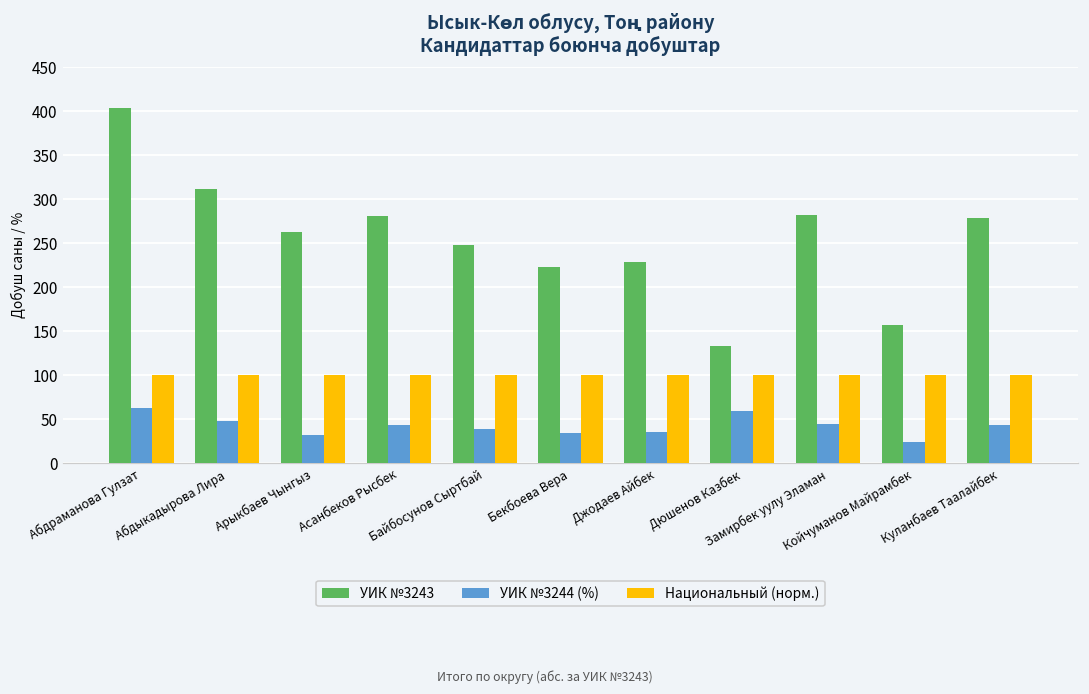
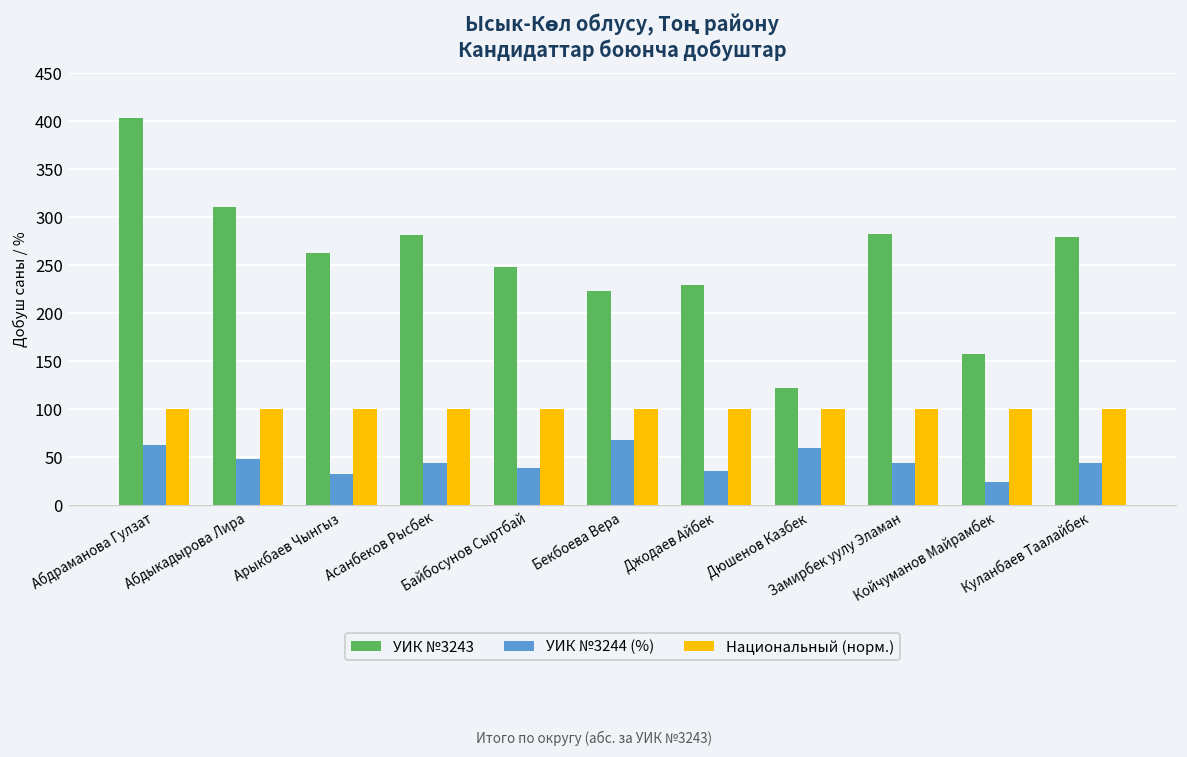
  {
    "УИК №3243": {
      "Абдраманова Гулзат": 400,
      "Абдыкадырова Лира": 310,
      "Арыкбаев Чынгыз": 260,
      "Асанбеков Рысбек": 280,
      "Байбосунов Сыртбай": 250,
      "Бекбоева Вера": 220,
      "Джодаев Айбек": 230,
-     "Дюшенов Казбек": 130,
+     "Дюшенов Казбек": 120,
      "Замирбек уулу Эламан": 280,
      "Койчуманов Майрамбек": 160,
      "Куланбаев Таалайбек": 280
    },
    "УИК №3244 (%)": {
      "Абдраманова Гулзат": 60,
      "Абдыкадырова Лира": 50,
      "Арыкбаев Чынгыз": 30,
      "Асанбеков Рысбек": 40,
      "Байбосунов Сыртбай": 40,
-     "Бекбоева Вера": 30,
+     "Бекбоева Вера": 70,
      "Джодаев Айбек": 40,
      "Дюшенов Казбек": 60,
      "Замирбек уулу Эламан": 40,
      "Койчуманов Майрамбек": 20,
      "Куланбаев Таалайбек": 40
    },
    "Национальный (норм.)": {
      "Абдраманова Гулзат": 100,
      "Абдыкадырова Лира": 100,
      "Арыкбаев Чынгыз": 100,
      "Асанбеков Рысбек": 100,
      "Байбосунов Сыртбай": 100,
      "Бекбоева Вера": 100,
      "Джодаев Айбек": 100,
      "Дюшенов Казбек": 100,
      "Замирбек уулу Эламан": 100,
      "Койчуманов Майрамбек": 100,
      "Куланбаев Таалайбек": 100
    }
  }
